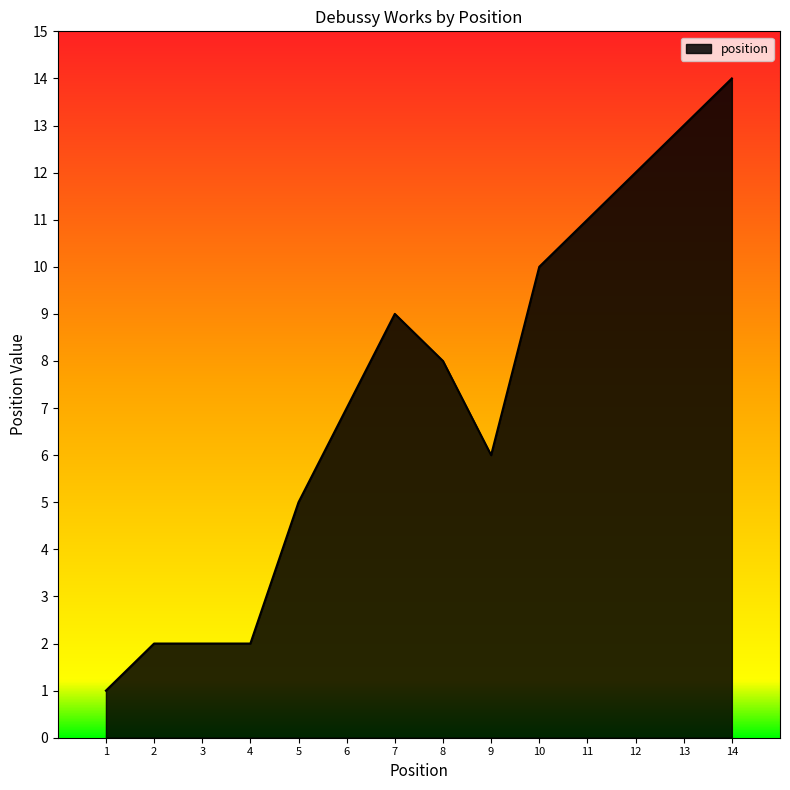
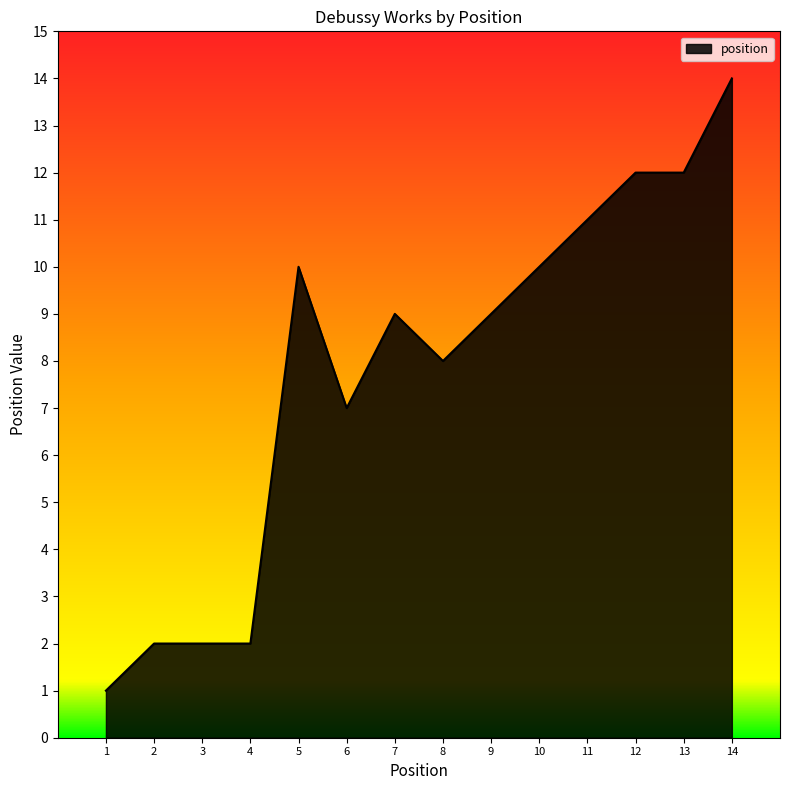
  {
    "1": 1,
    "2": 2,
    "3": 2,
    "4": 2,
-   "5": 5,
+   "5": 10,
    "6": 7,
    "7": 9,
    "8": 8,
-   "9": 6,
+   "9": 9,
    "10": 10,
    "11": 11,
    "12": 12,
-   "13": 13,
+   "13": 12,
    "14": 14
  }
